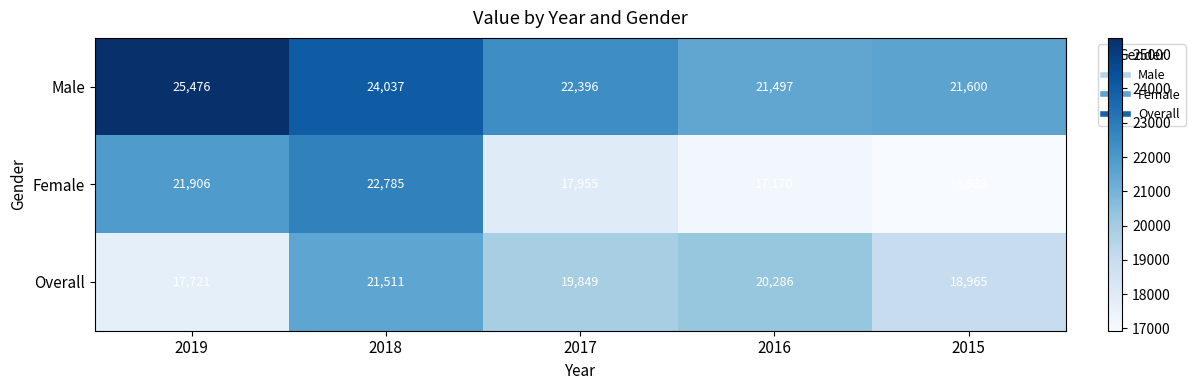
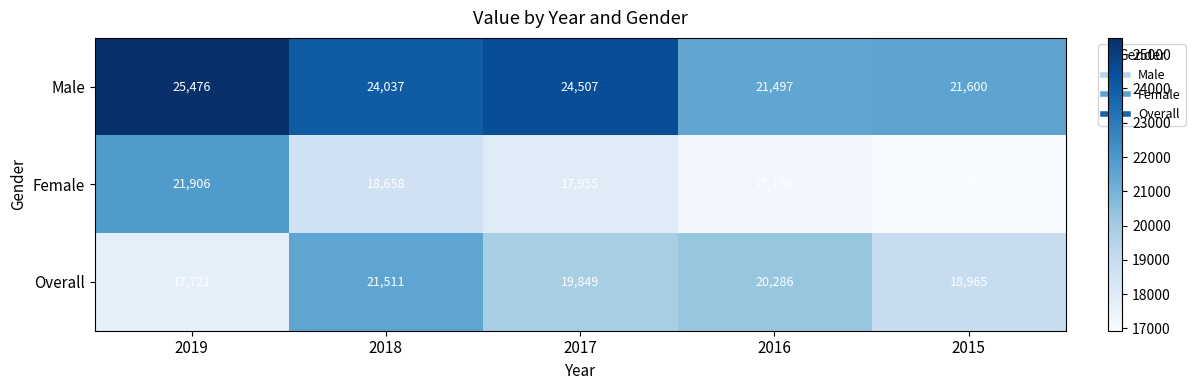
  {
    "Male": {
      "2019": "25,476",
      "2018": "24,037",
-     "2017": "22,396",
+     "2017": "24,507",
      "2016": "21,497",
      "2015": "21,600"
    },
    "Female": {
      "2019": "21,906",
-     "2018": "22,785"
+     "2018": "18,658"
    },
    "Overall": {
      "2018": "21,511",
      "2017": "19,849",
      "2016": "20,286",
      "2015": "18,965"
    }
  }
